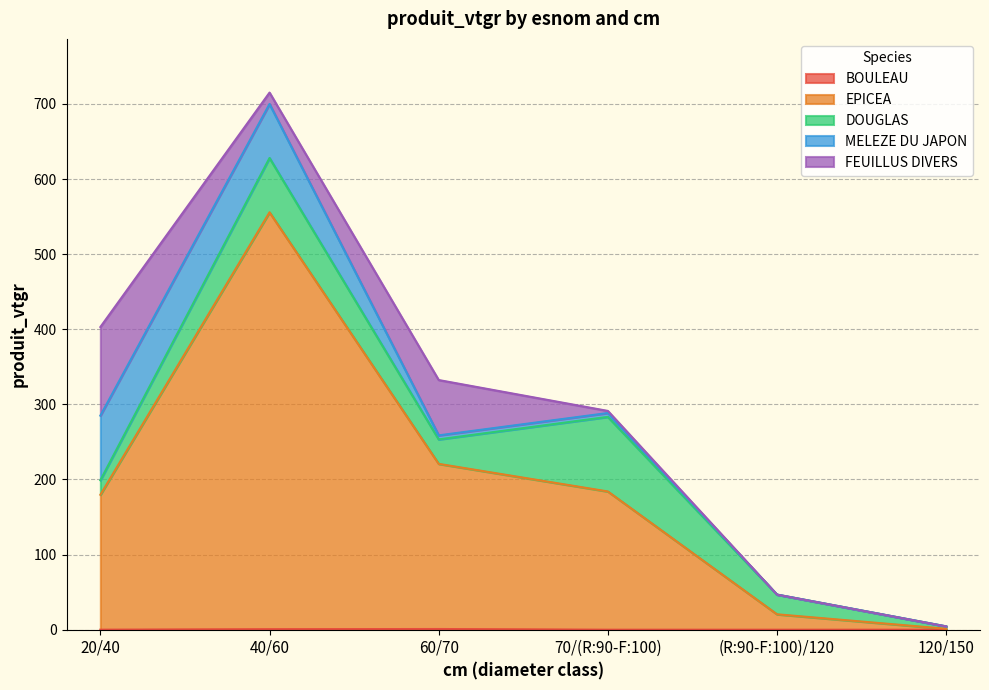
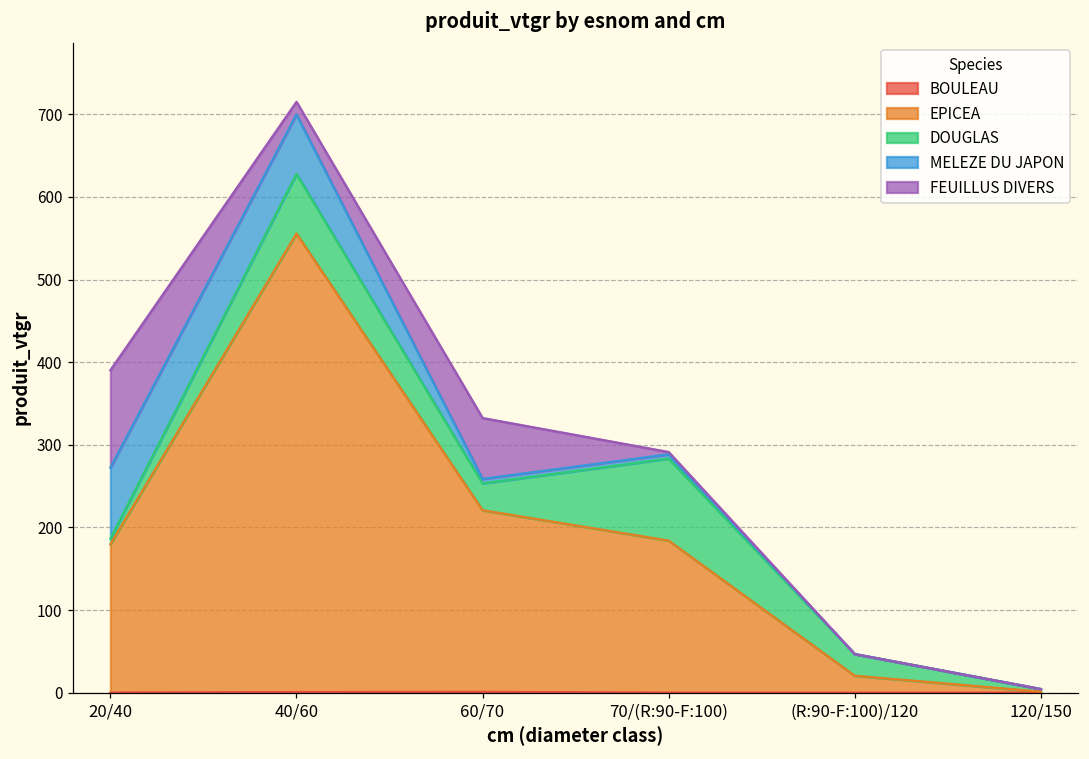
  {
    "DOUGLAS": {
-     "20/40": 20,
+     "20/40": 10,
      "40/60": 70,
      "60/70": 30,
      "70/(R:90-F:100)": 100
    },
    "MELEZE DU JAPON": {
      "20/40": 90,
      "40/60": 70,
      "60/70": 10
    },
    "FEUILLUS DIVERS": {
      "20/40": 120,
      "40/60": 20,
      "60/70": 70
    }
  }
